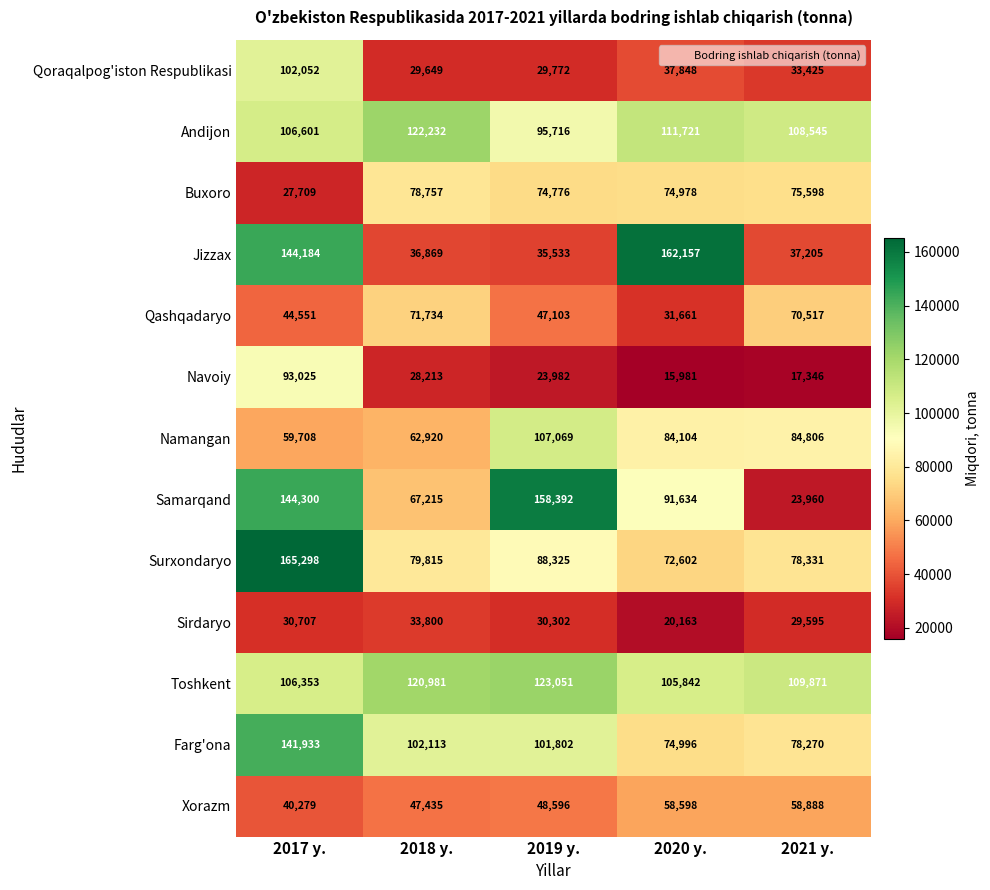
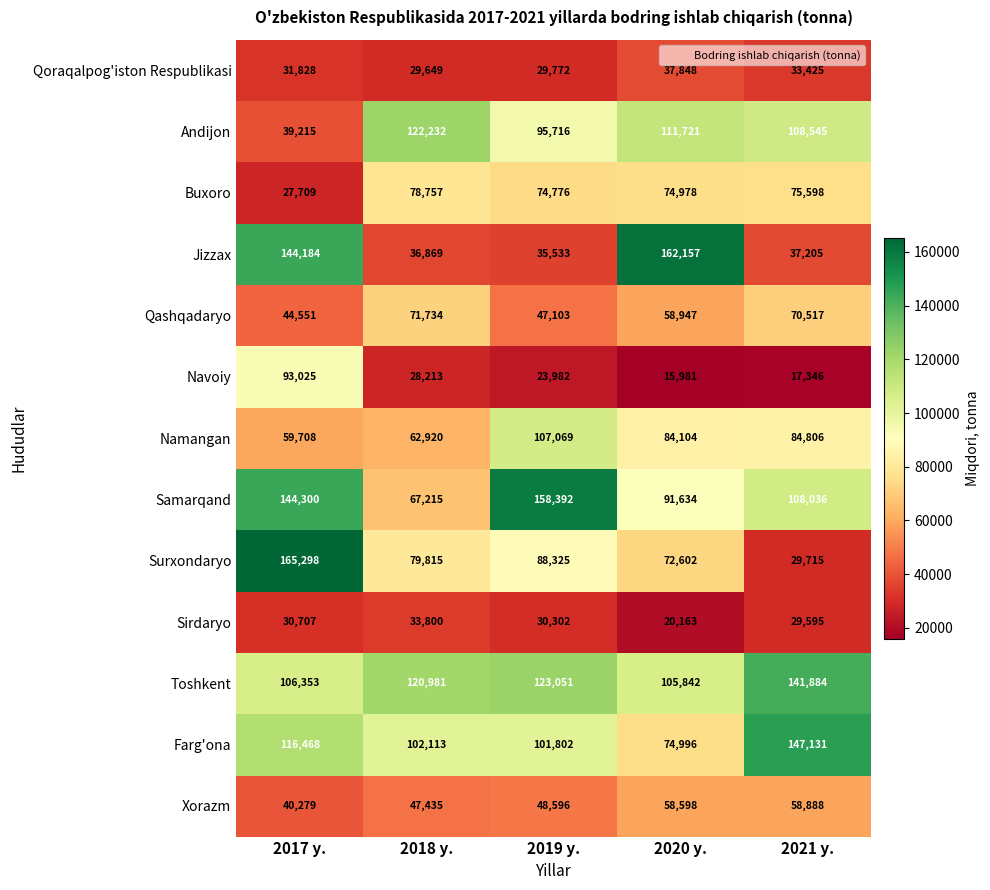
  {
    "Qoraqalpog'iston Respublikasi": {
-     "2017 y.": "102,052",
+     "2017 y.": "31,828",
      "2018 y.": "29,649",
      "2019 y.": "29,772",
      "2020 y.": "37,848",
      "2021 y.": "33,425"
    },
    "Andijon": {
-     "2017 y.": "106,601",
+     "2017 y.": "39,215",
      "2018 y.": "122,232",
      "2019 y.": "95,716",
      "2020 y.": "111,721",
      "2021 y.": "108,545"
    },
    "Buxoro": {
      "2017 y.": "27,709",
      "2018 y.": "78,757",
      "2019 y.": "74,776",
      "2020 y.": "74,978",
      "2021 y.": "75,598"
    },
    "Jizzax": {
      "2017 y.": "144,184",
      "2018 y.": "36,869",
      "2019 y.": "35,533",
      "2020 y.": "162,157",
      "2021 y.": "37,205"
    },
    "Qashqadaryo": {
      "2017 y.": "44,551",
      "2018 y.": "71,734",
      "2019 y.": "47,103",
-     "2020 y.": "31,661",
+     "2020 y.": "58,947",
      "2021 y.": "70,517"
    },
    "Navoiy": {
      "2017 y.": "93,025",
      "2018 y.": "28,213",
      "2019 y.": "23,982",
      "2020 y.": "15,981",
      "2021 y.": "17,346"
    },
    "Namangan": {
      "2017 y.": "59,708",
      "2018 y.": "62,920",
      "2019 y.": "107,069",
      "2020 y.": "84,104",
      "2021 y.": "84,806"
    },
    "Samarqand": {
      "2017 y.": "144,300",
      "2018 y.": "67,215",
      "2019 y.": "158,392",
      "2020 y.": "91,634",
-     "2021 y.": "23,960"
+     "2021 y.": "108,036"
    },
    "Surxondaryo": {
      "2017 y.": "165,298",
      "2018 y.": "79,815",
      "2019 y.": "88,325",
      "2020 y.": "72,602",
-     "2021 y.": "78,331"
+     "2021 y.": "29,715"
    },
    "Sirdaryo": {
      "2017 y.": "30,707",
      "2018 y.": "33,800",
      "2019 y.": "30,302",
      "2020 y.": "20,163",
      "2021 y.": "29,595"
    },
    "Toshkent": {
      "2017 y.": "106,353",
      "2018 y.": "120,981",
      "2019 y.": "123,051",
      "2020 y.": "105,842",
-     "2021 y.": "109,871"
+     "2021 y.": "141,884"
    },
    "Farg'ona": {
-     "2017 y.": "141,933",
+     "2017 y.": "116,468",
      "2018 y.": "102,113",
      "2019 y.": "101,802",
      "2020 y.": "74,996",
-     "2021 y.": "78,270"
+     "2021 y.": "147,131"
    },
    "Xorazm": {
      "2017 y.": "40,279",
      "2018 y.": "47,435",
      "2019 y.": "48,596",
      "2020 y.": "58,598",
      "2021 y.": "58,888"
    }
  }
